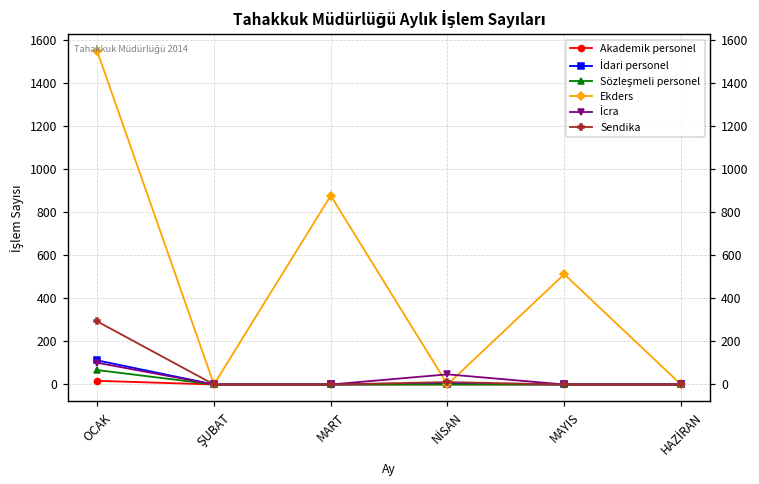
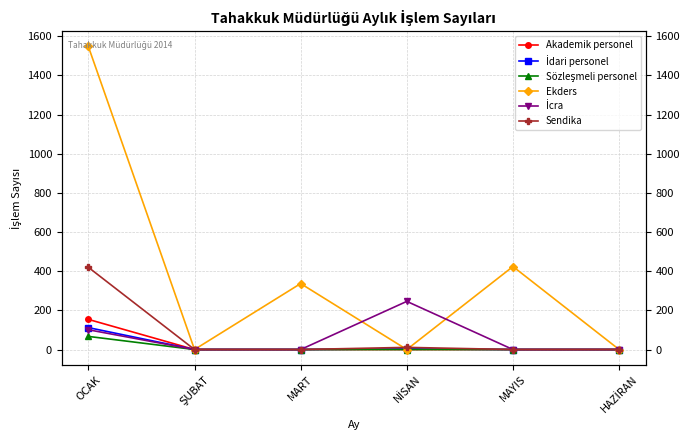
  {
    "Akademik personel": {
-     "OCAK": 20
+     "OCAK": 150
    },
    "Sözleşmeli personel": {
      "OCAK": 70
    },
    "Ekders": {
-     "MART": 880,
-     "MAYIS": 510
+     "MART": 340,
+     "MAYIS": 420
    },
    "İcra": {
-     "NİSAN": 50
+     "NİSAN": 250
    },
    "Sendika": {
-     "OCAK": 290
+     "OCAK": 420
    }
  }
